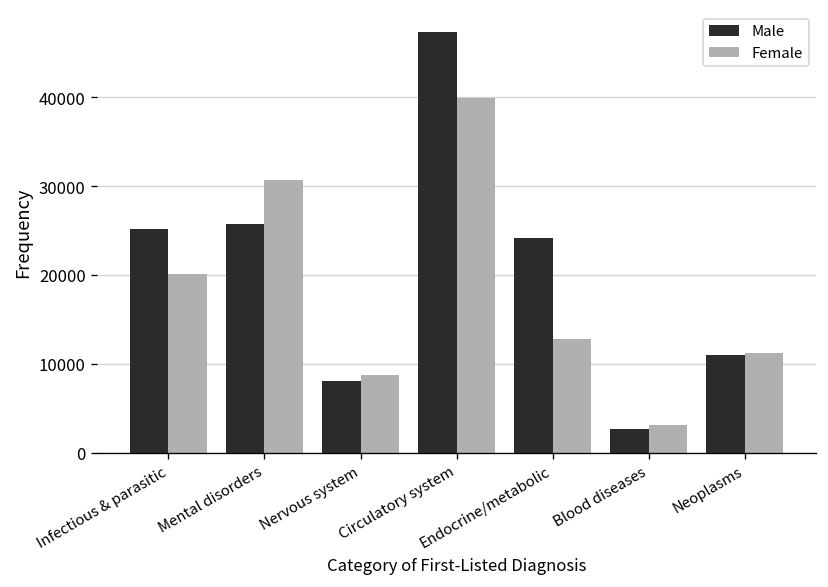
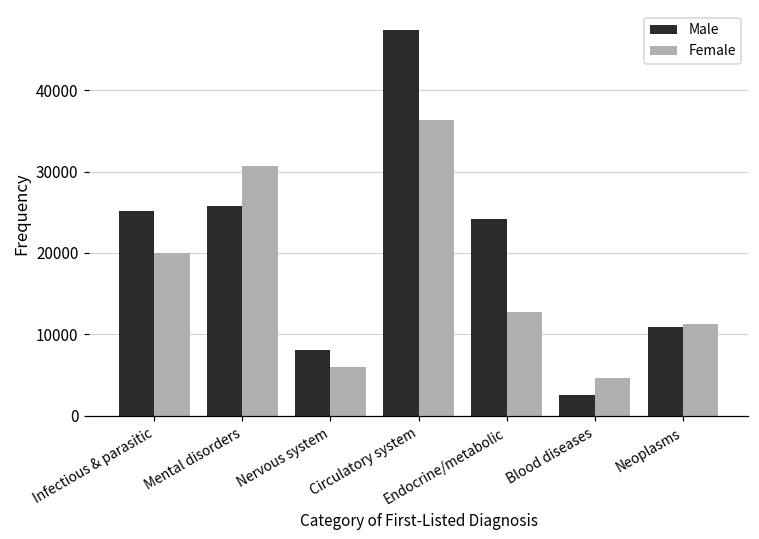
  {
    "Male": {
      "Infectious & parasitic": 25000,
      "Mental disorders": 26000,
      "Nervous system": 8000,
      "Circulatory system": 47000,
      "Endocrine/metabolic": 24000,
      "Blood diseases": 3000,
      "Neoplasms": 11000
    },
    "Female": {
      "Infectious & parasitic": 20000,
      "Mental disorders": 31000,
-     "Nervous system": 9000,
-     "Circulatory system": 40000,
+     "Nervous system": 6000,
+     "Circulatory system": 36000,
      "Endocrine/metabolic": 13000,
-     "Blood diseases": 3000,
+     "Blood diseases": 5000,
      "Neoplasms": 11000
    }
  }
